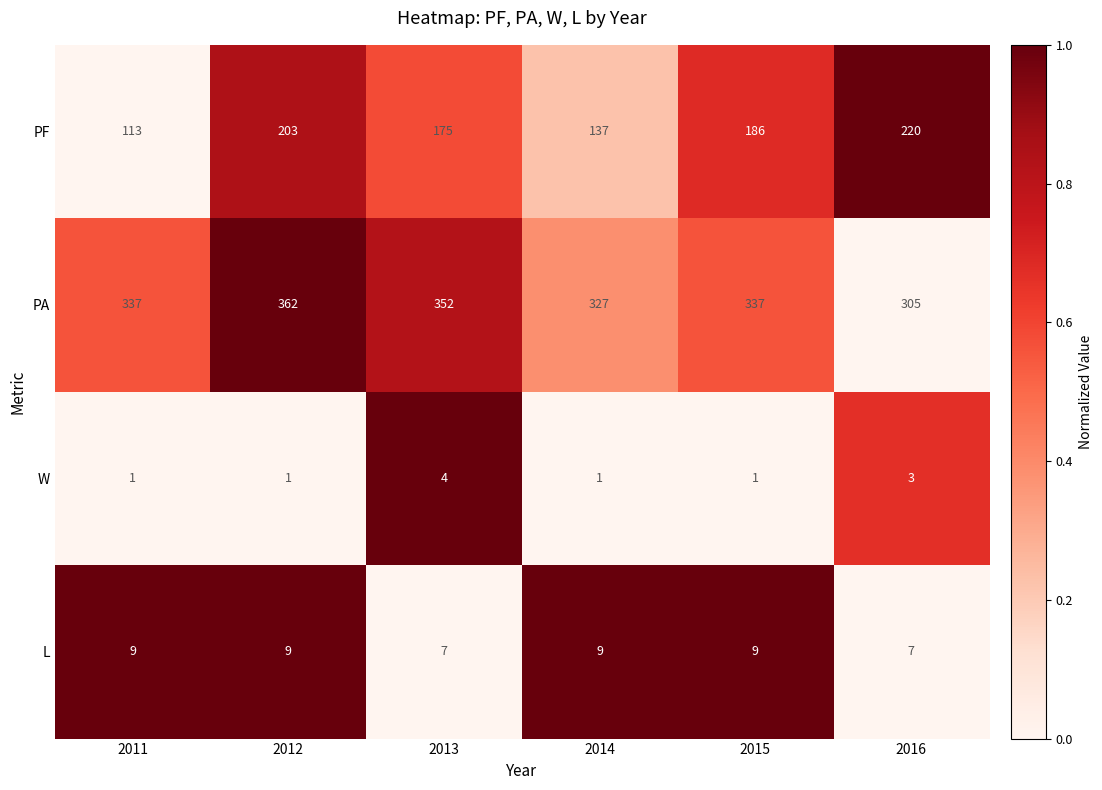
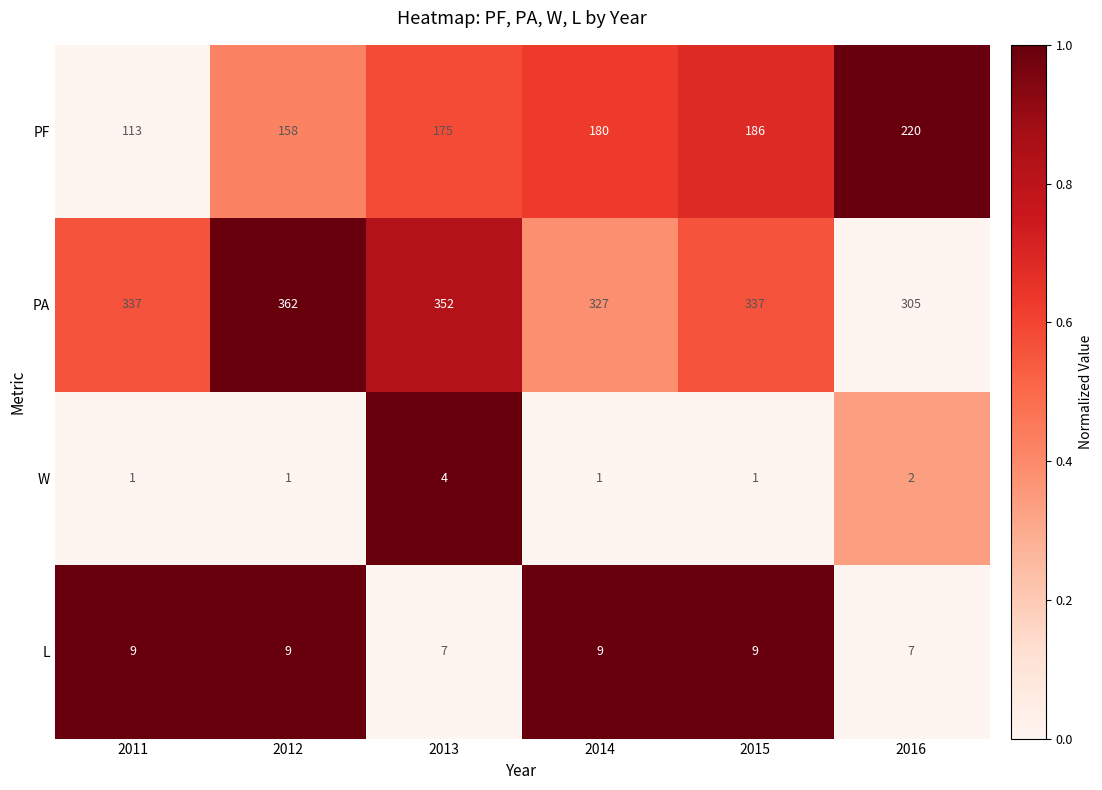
  {
    "PF": {
      "2011": 113,
-     "2012": 203,
+     "2012": 158,
      "2013": 175,
-     "2014": 137,
+     "2014": 180,
      "2015": 186,
      "2016": 220
    },
    "PA": {
      "2011": 337,
      "2012": 362,
      "2013": 352,
      "2014": 327,
      "2015": 337,
      "2016": 305
    },
    "W": {
      "2011": 1,
      "2012": 1,
      "2013": 4,
      "2014": 1,
      "2015": 1,
-     "2016": 3
+     "2016": 2
    },
    "L": {
      "2011": 9,
      "2012": 9,
      "2013": 7,
      "2014": 9,
      "2015": 9,
      "2016": 7
    }
  }
